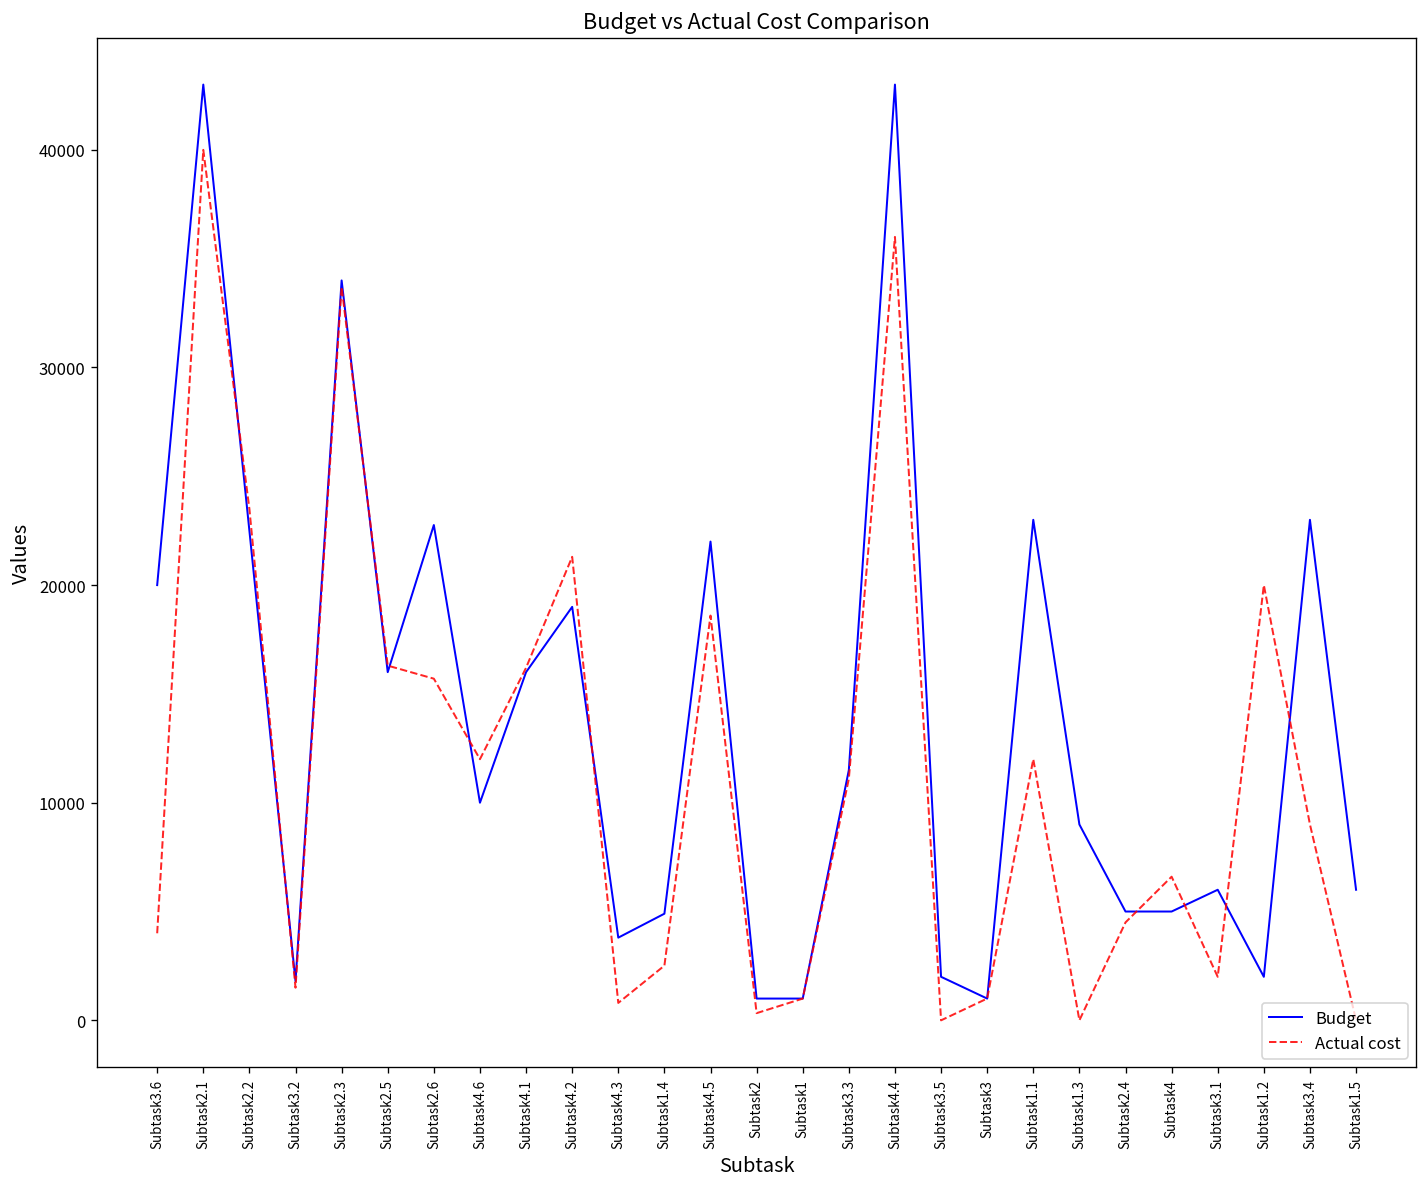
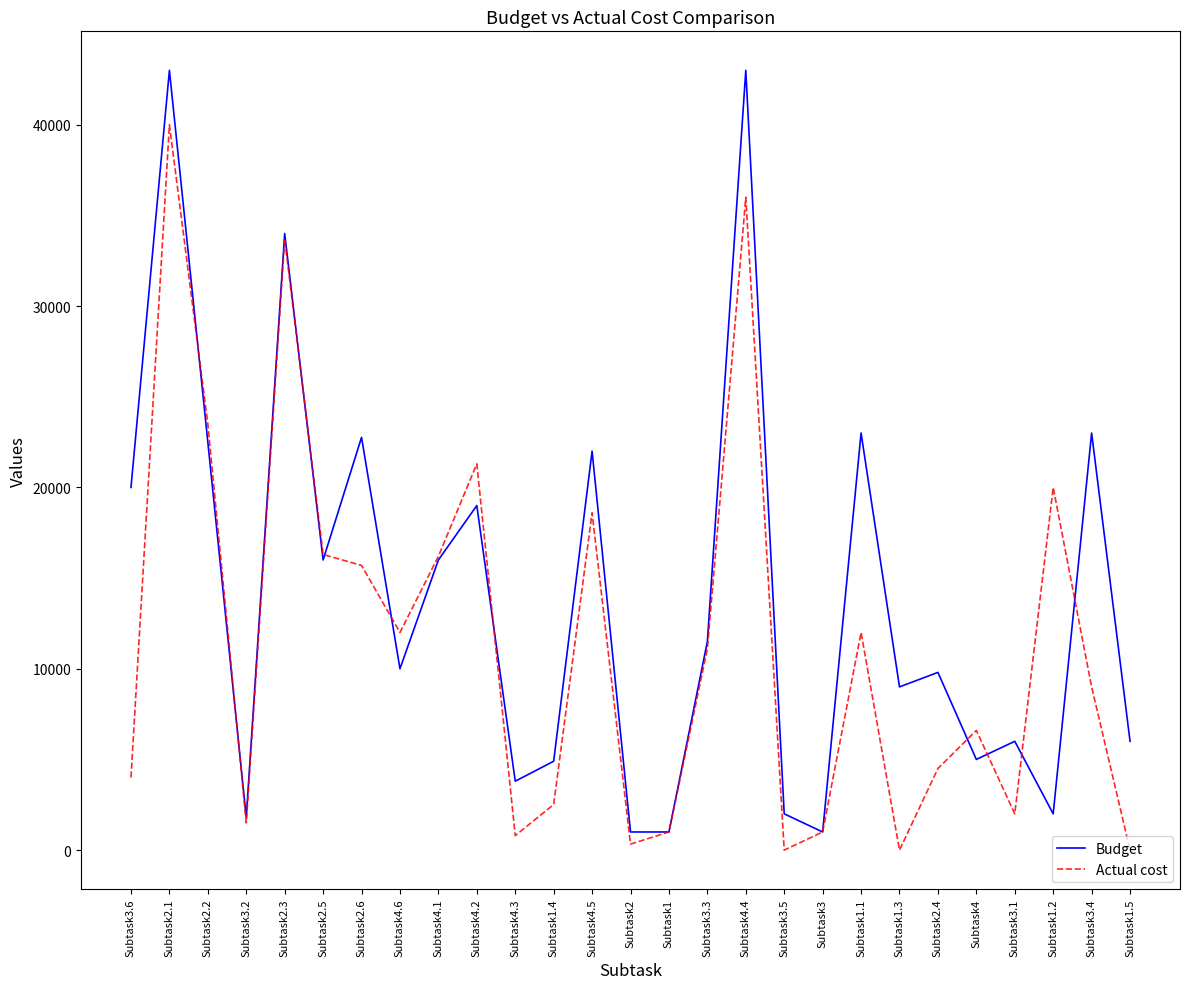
  {
    "Budget": {
      "Subtask3.6": 20000,
      "Subtask2.1": 43000,
      "Subtask2.2": 22500,
      "Subtask3.2": 1800,
      "Subtask2.3": 34000,
      "Subtask2.5": 16000,
      "Subtask2.6": 22800,
      "Subtask4.6": 10000,
      "Subtask4.1": 16000,
      "Subtask4.2": 19000,
      "Subtask4.3": 3800,
      "Subtask1.4": 4900,
      "Subtask4.5": 22000,
      "Subtask2": 1000,
      "Subtask3.3": 11500,
      "Subtask4.4": 43000,
      "Subtask3.5": 2000,
      "Subtask1.1": 23000,
      "Subtask1.3": 9000,
-     "Subtask2.4": 5000,
+     "Subtask2.4": 9800,
      "Subtask4": 5000,
      "Subtask3.1": 6000,
      "Subtask1.2": 2000,
      "Subtask3.4": 23000,
      "Subtask1.5": 6000
    },
    "Actual cost": {
      "Subtask3.6": 4000,
      "Subtask2.1": 40000,
      "Subtask2.2": 23500,
      "Subtask3.2": 1500,
      "Subtask2.3": 33700,
      "Subtask2.5": 16300,
      "Subtask2.6": 15700,
      "Subtask4.6": 12000,
      "Subtask4.1": 16200,
      "Subtask4.2": 21300,
      "Subtask4.3": 800,
      "Subtask1.4": 2500,
      "Subtask4.5": 18600,
      "Subtask2": 300,
      "Subtask3.3": 11100,
      "Subtask4.4": 36000,
      "Subtask3.5": 0,
      "Subtask1.1": 12000,
      "Subtask1.3": 0,
      "Subtask2.4": 4500,
      "Subtask4": 6600,
      "Subtask3.1": 2000,
      "Subtask1.2": 20000,
      "Subtask3.4": 9000
    }
  }
